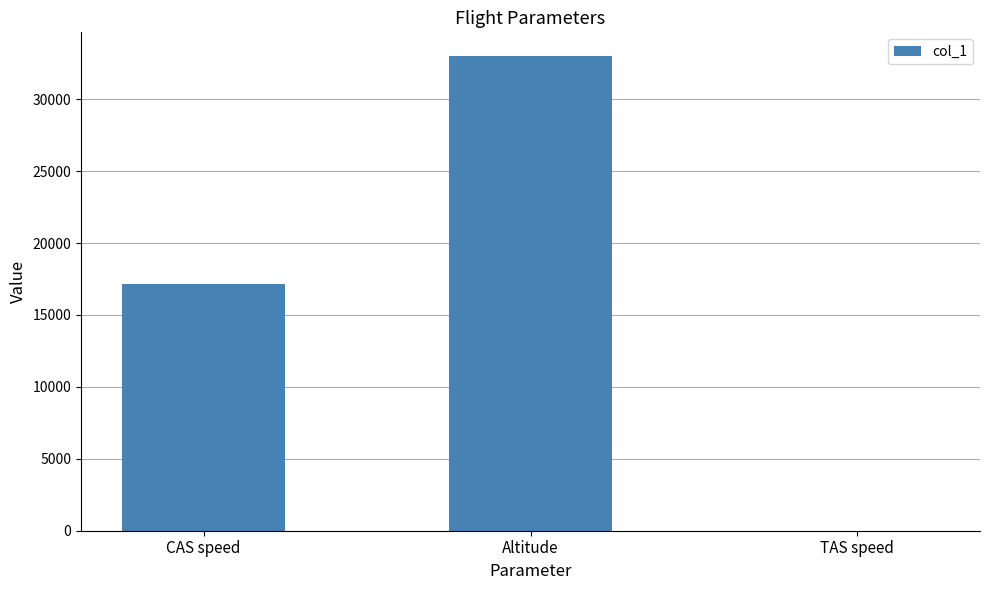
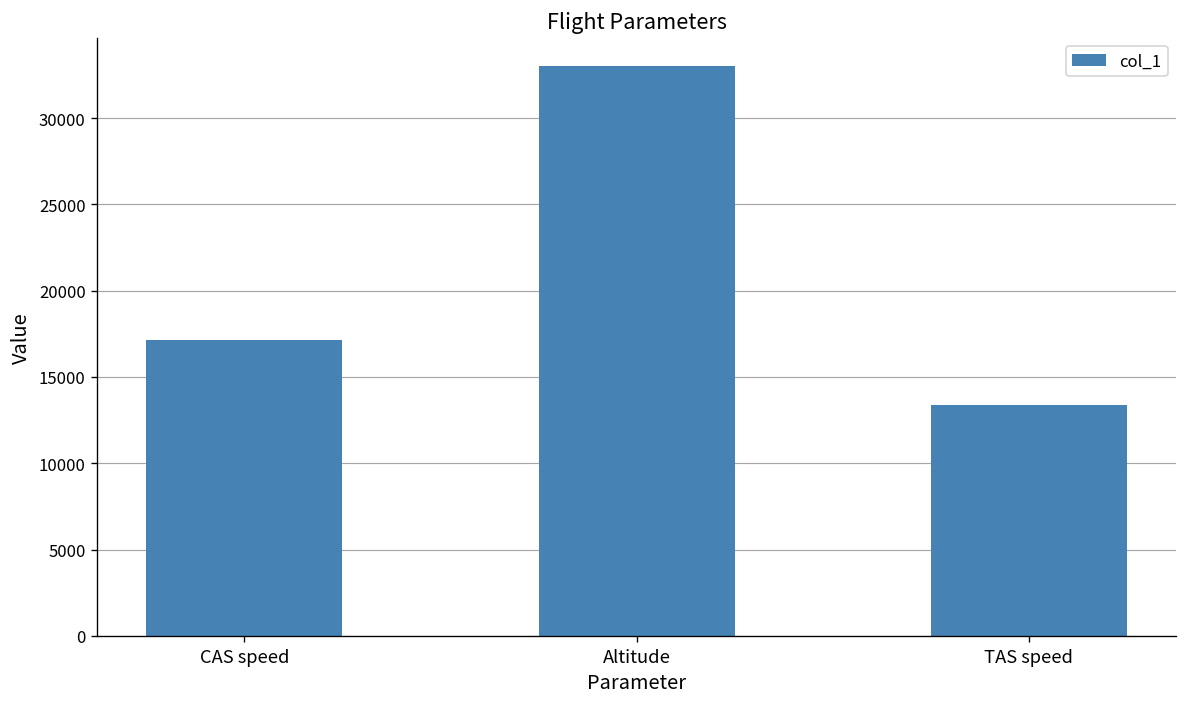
  {
    "CAS speed": 17200,
    "Altitude": 33000,
-   "TAS speed": 0
+   "TAS speed": 13400
  }
